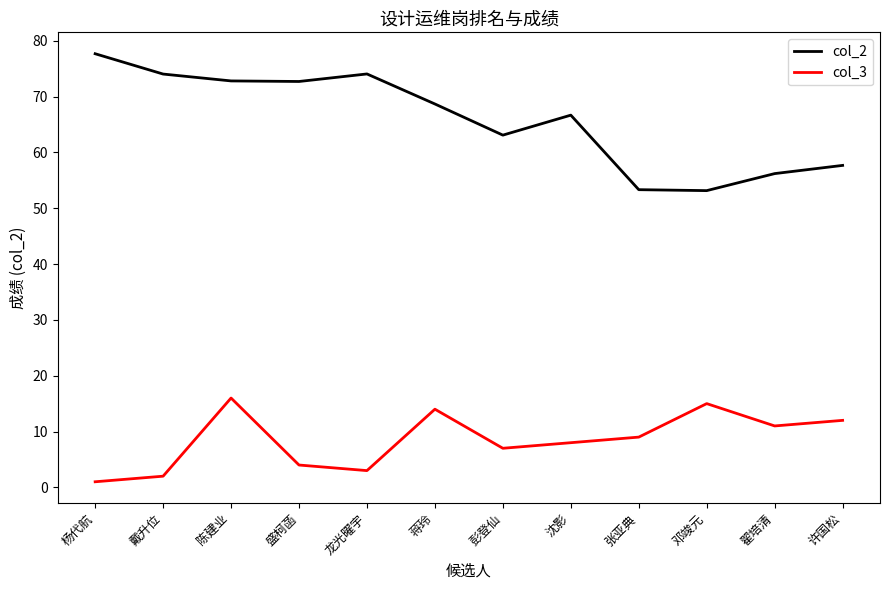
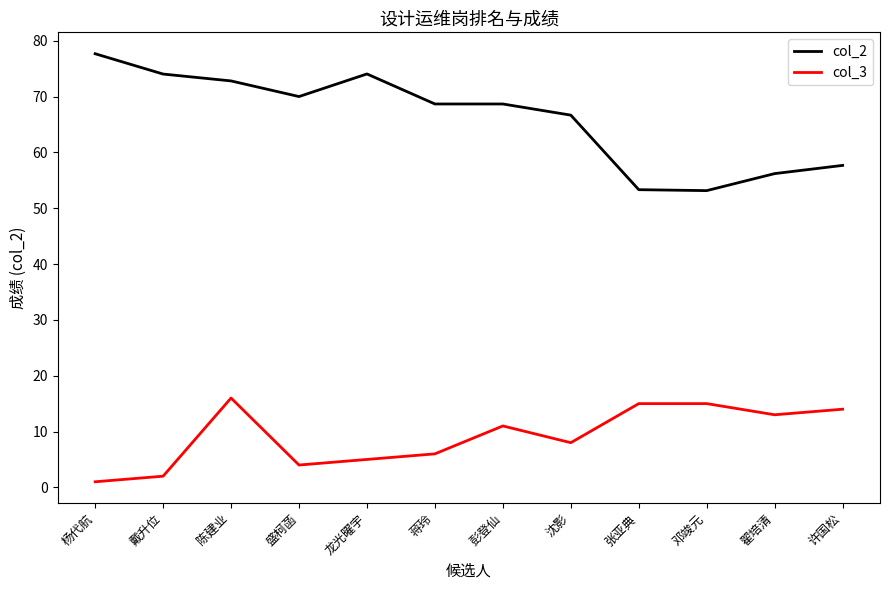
  {
    "col_2": {
      "杨代航": 78,
      "戴升位": 74,
      "陈建业": 73,
-     "盛柯菡": 73,
+     "盛柯菡": 70,
      "龙光曜宇": 74,
      "蒋玲": 69,
-     "彭登仙": 63,
+     "彭登仙": 69,
      "沈影": 67,
      "张亚典": 53,
      "邓竣元": 53,
      "翟培清": 56,
      "许国松": 58
    },
    "col_3": {
      "杨代航": 1,
      "戴升位": 2,
      "陈建业": 16,
      "盛柯菡": 4,
-     "龙光曜宇": 3,
-     "蒋玲": 14,
-     "彭登仙": 7,
+     "龙光曜宇": 5,
+     "蒋玲": 6,
+     "彭登仙": 11,
      "沈影": 8,
-     "张亚典": 9,
+     "张亚典": 15,
      "邓竣元": 15,
-     "翟培清": 11,
-     "许国松": 12
+     "翟培清": 13,
+     "许国松": 14
    }
  }
